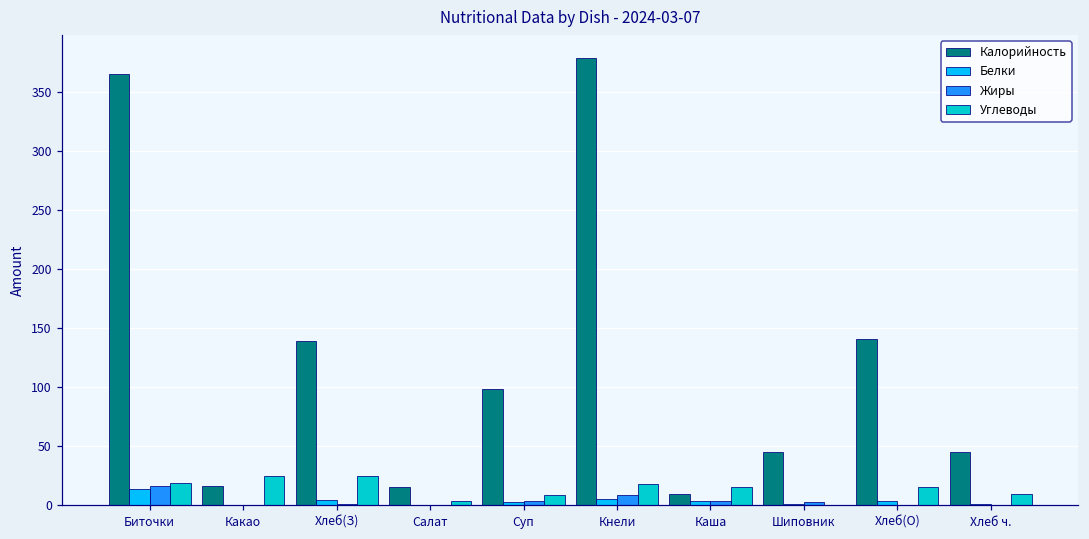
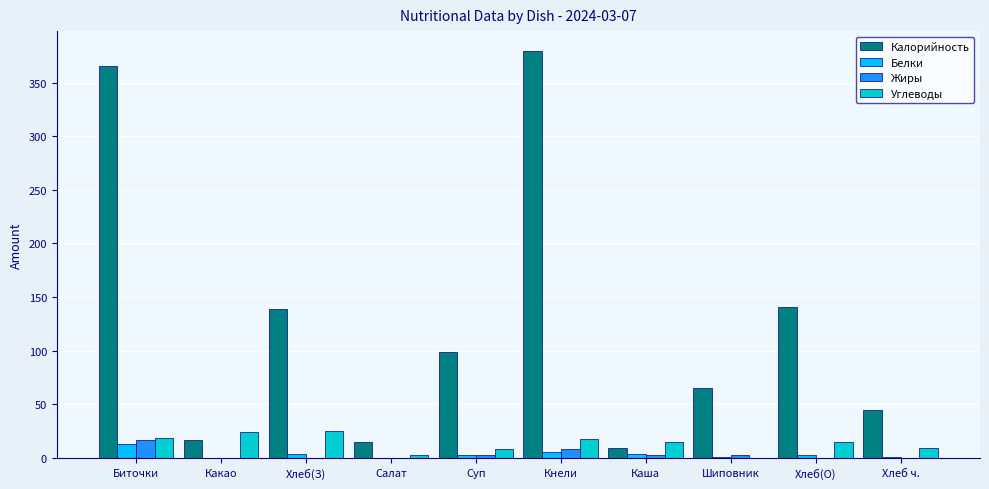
  {
    "Калорийность": {
      "Биточки": 366,
      "Какао": 16,
      "Хлеб(З)": 139,
      "Салат": 15,
      "Суп": 98,
      "Кнели": 379,
      "Каша": 9,
-     "Шиповник": 45,
+     "Шиповник": 65,
      "Хлеб(О)": 141,
      "Хлеб ч.": 45
    }
  }
